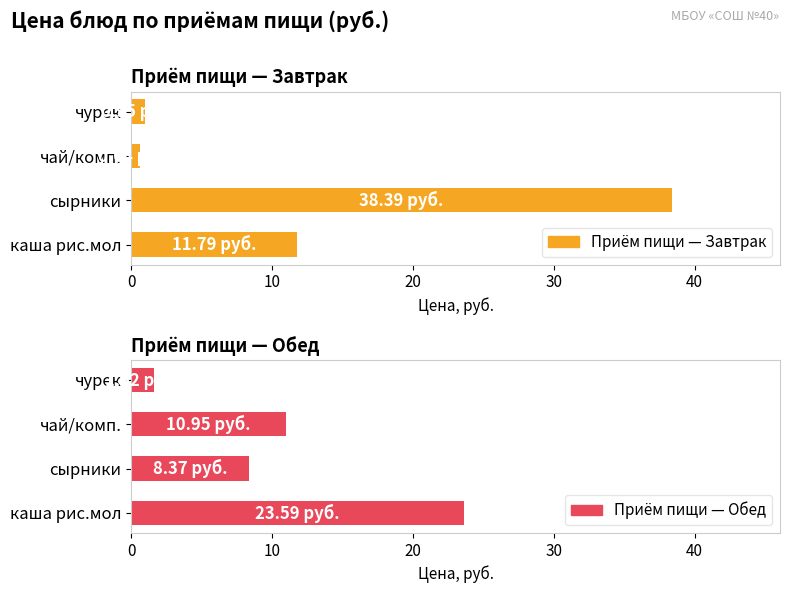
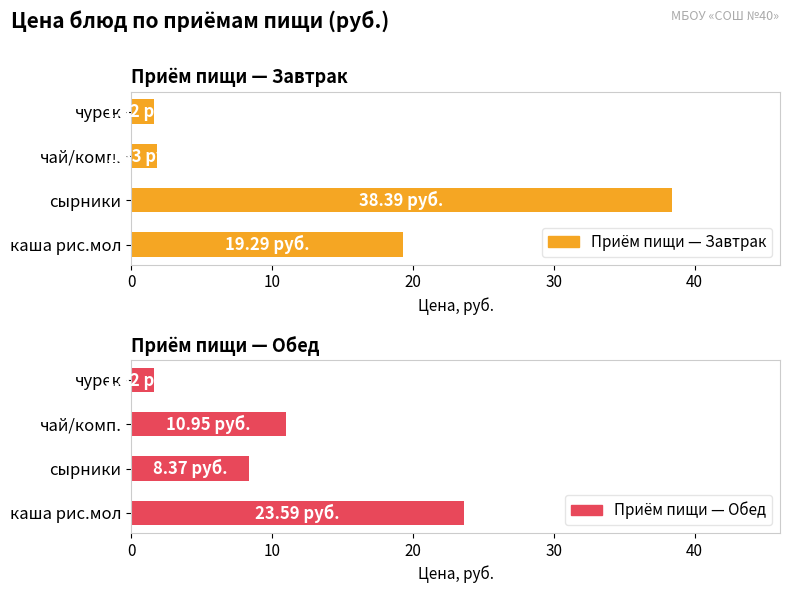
  {
    "Приём пищи — Завтрак": {
-     "чурек": 1.0,
-     "чай/комп.": 0.6,
+     "чурек": 1.6,
+     "чай/комп.": 1.8,
      "сырники": 38.39,
-     "каша рис.мол": 11.79
+     "каша рис.мол": 19.29
    },
    "Приём пищи — Обед": {
      "чай/комп.": 10.95,
      "сырники": 8.37,
      "каша рис.мол": 23.59
    }
  }
